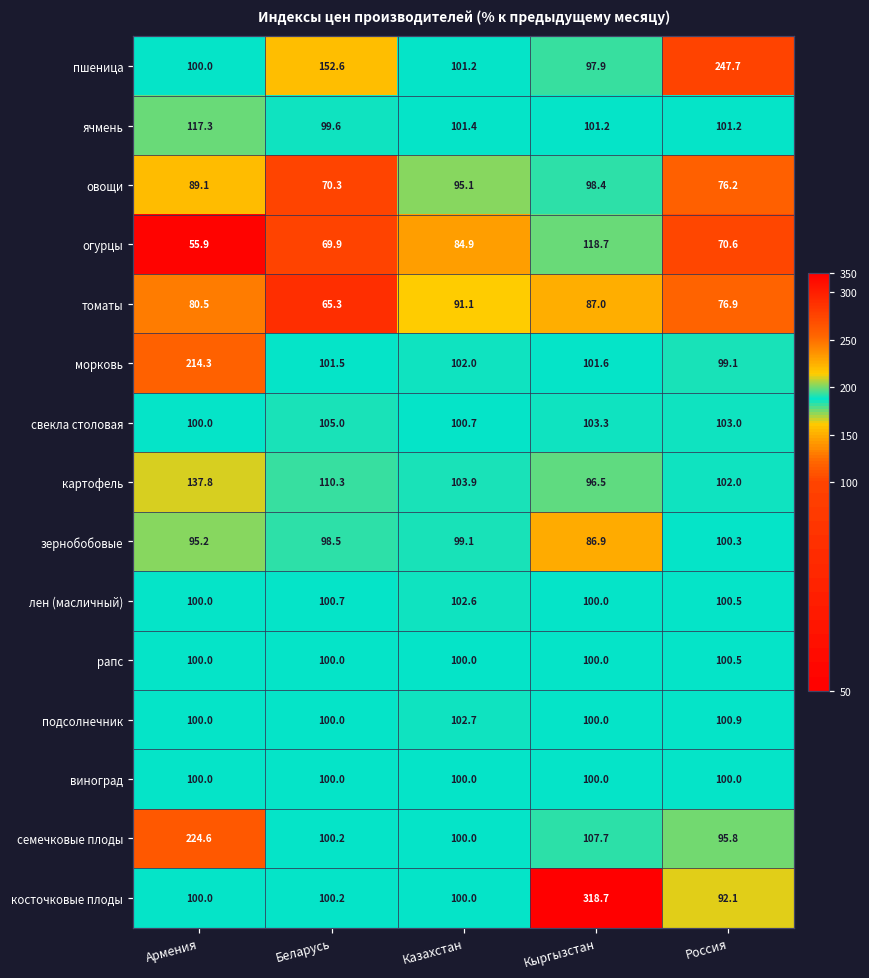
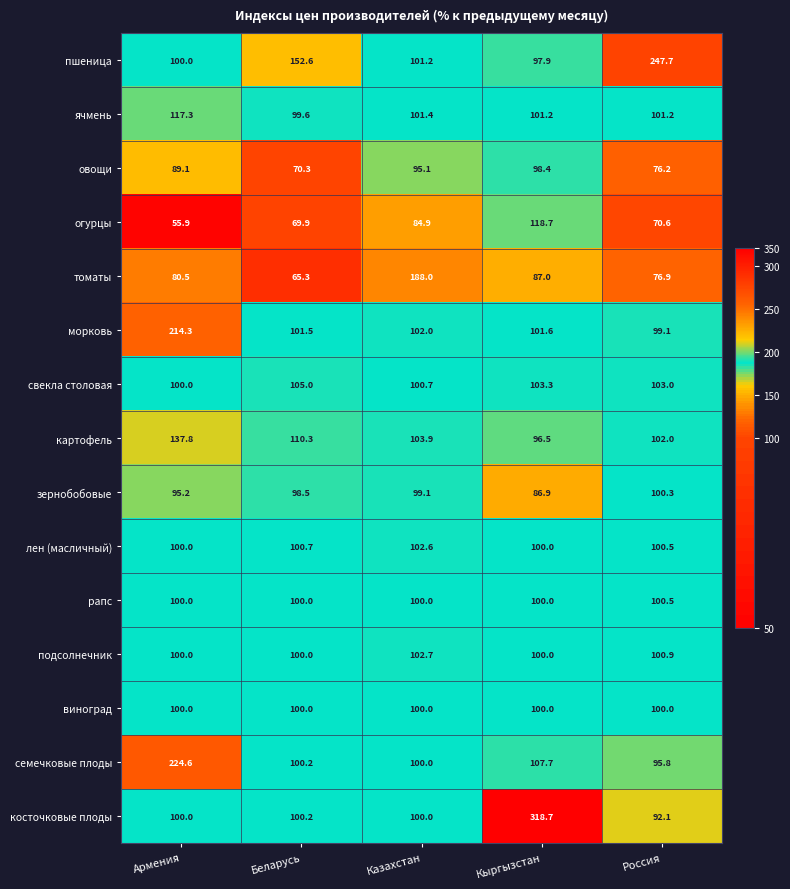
  {
    "пшеница": {
      "Армения": 100.0,
      "Беларусь": 152.6,
      "Казахстан": 101.2,
      "Кыргызстан": 97.9,
      "Россия": 247.7
    },
    "ячмень": {
      "Армения": 117.3,
      "Беларусь": 99.6,
      "Казахстан": 101.4,
      "Кыргызстан": 101.2,
      "Россия": 101.2
    },
    "овощи": {
      "Армения": 89.1,
      "Беларусь": 70.3,
      "Казахстан": 95.1,
      "Кыргызстан": 98.4,
      "Россия": 76.2
    },
    "огурцы": {
      "Армения": 55.9,
      "Беларусь": 69.9,
      "Казахстан": 84.9,
      "Кыргызстан": 118.7,
      "Россия": 70.6
    },
    "томаты": {
      "Армения": 80.5,
      "Беларусь": 65.3,
-     "Казахстан": 91.1,
+     "Казахстан": 188.0,
      "Кыргызстан": 87.0,
      "Россия": 76.9
    },
    "морковь": {
      "Армения": 214.3,
      "Беларусь": 101.5,
      "Казахстан": 102.0,
      "Кыргызстан": 101.6,
      "Россия": 99.1
    },
    "свекла столовая": {
      "Армения": 100.0,
      "Беларусь": 105.0,
      "Казахстан": 100.7,
      "Кыргызстан": 103.3,
      "Россия": 103.0
    },
    "картофель": {
      "Армения": 137.8,
      "Беларусь": 110.3,
      "Казахстан": 103.9,
      "Кыргызстан": 96.5,
      "Россия": 102.0
    },
    "зернобобовые": {
      "Армения": 95.2,
      "Беларусь": 98.5,
      "Казахстан": 99.1,
      "Кыргызстан": 86.9,
      "Россия": 100.3
    },
    "лен (масличный)": {
      "Армения": 100.0,
      "Беларусь": 100.7,
      "Казахстан": 102.6,
      "Кыргызстан": 100.0,
      "Россия": 100.5
    },
    "рапс": {
      "Армения": 100.0,
      "Беларусь": 100.0,
      "Казахстан": 100.0,
      "Кыргызстан": 100.0,
      "Россия": 100.5
    },
    "подсолнечник": {
      "Армения": 100.0,
      "Беларусь": 100.0,
      "Казахстан": 102.7,
      "Кыргызстан": 100.0,
      "Россия": 100.9
    },
    "виноград": {
      "Армения": 100.0,
      "Беларусь": 100.0,
      "Казахстан": 100.0,
      "Кыргызстан": 100.0,
      "Россия": 100.0
    },
    "семечковые плоды": {
      "Армения": 224.6,
      "Беларусь": 100.2,
      "Казахстан": 100.0,
      "Кыргызстан": 107.7,
      "Россия": 95.8
    },
    "косточковые плоды": {
      "Армения": 100.0,
      "Беларусь": 100.2,
      "Казахстан": 100.0,
      "Кыргызстан": 318.7,
      "Россия": 92.1
    }
  }
